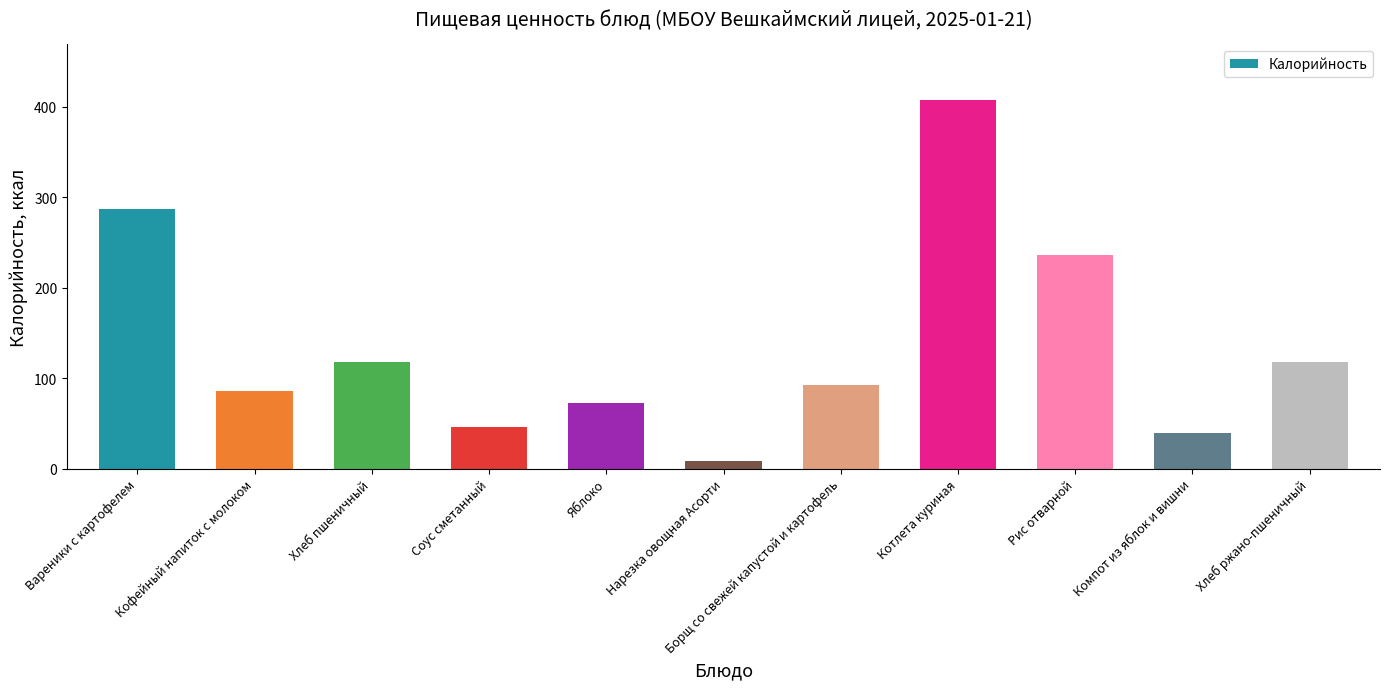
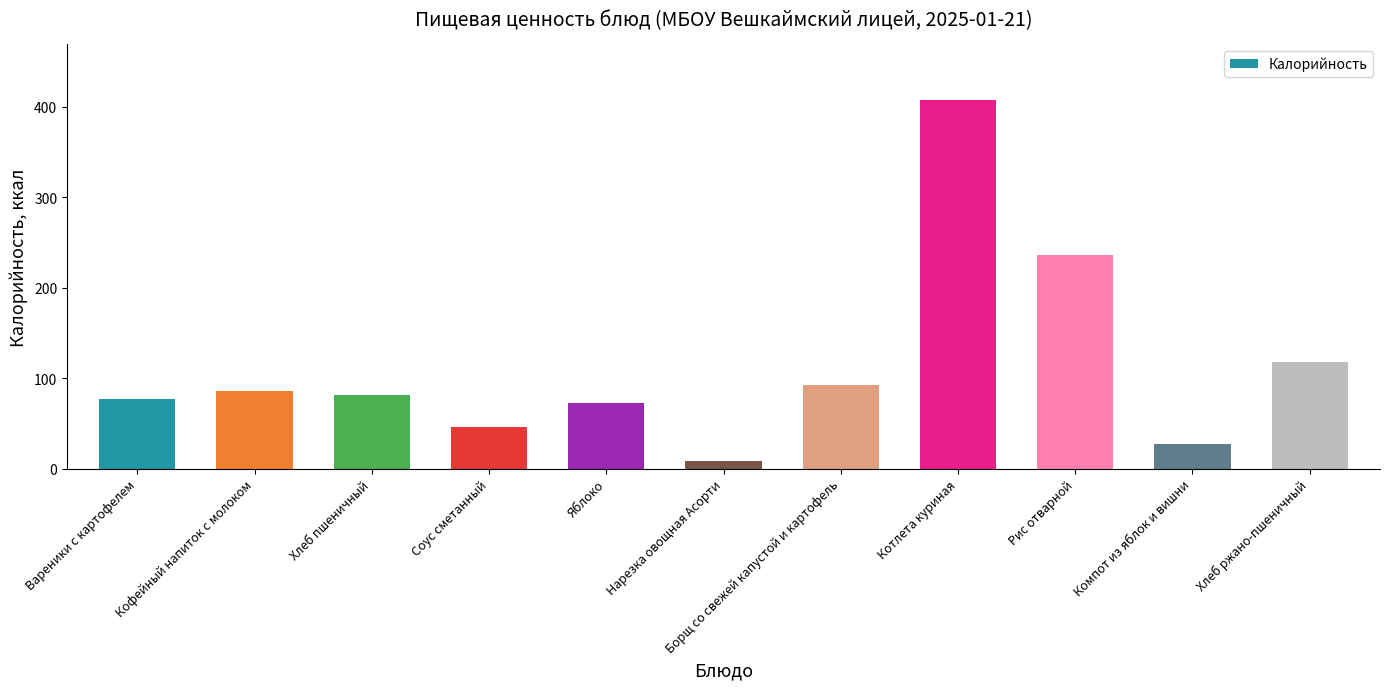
  {
-   "Вареники с картофелем": 290,
+   "Вареники с картофелем": 80,
    "Кофейный напиток с молоком": 90,
-   "Хлеб пшеничный": 120,
+   "Хлеб пшеничный": 80,
    "Соус сметанный": 50,
    "Яблоко": 70,
    "Нарезка овощная Асорти": 10,
    "Борщ со свежей капустой и картофель": 90,
    "Котлета куриная": 410,
    "Рис отварной": 240,
-   "Компот из яблок и вишни": 40,
+   "Компот из яблок и вишни": 30,
    "Хлеб ржано-пшеничный": 120
  }
